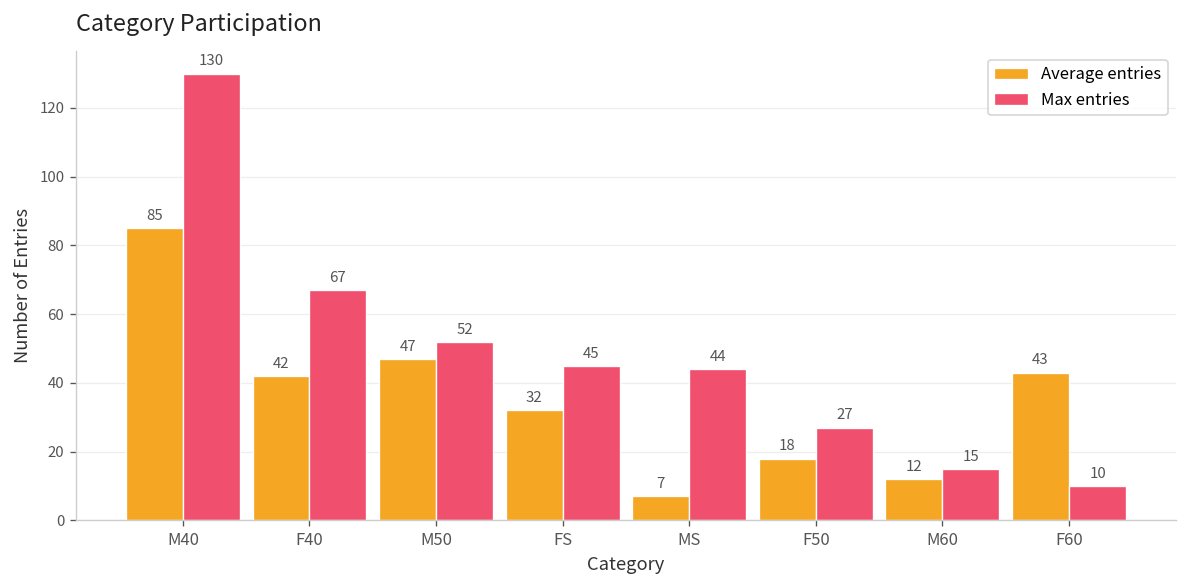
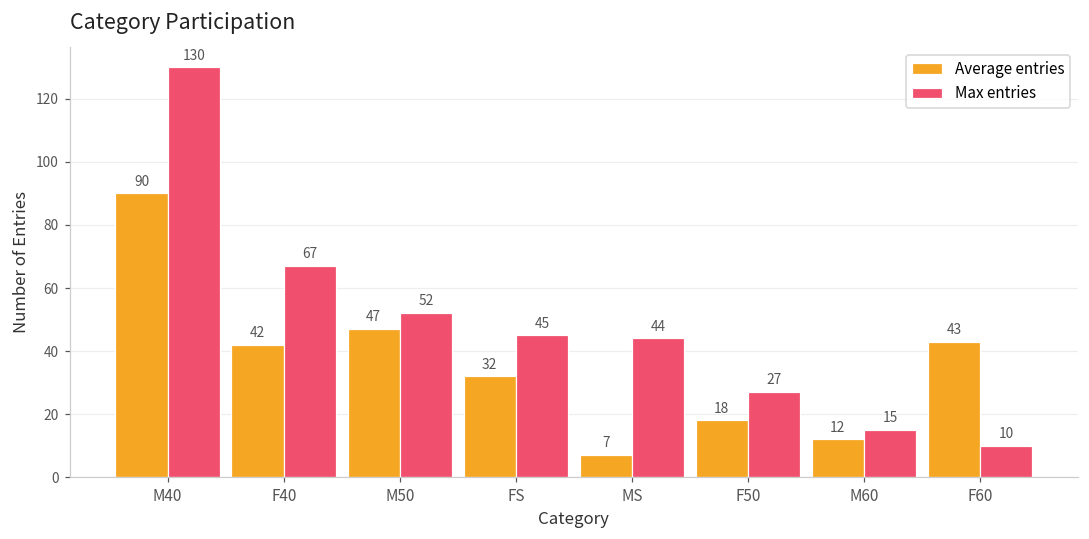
  {
    "Average entries": {
-     "M40": 85,
+     "M40": 90,
      "F40": 42,
      "M50": 47,
      "FS": 32,
      "MS": 7,
      "F50": 18,
      "M60": 12,
      "F60": 43
    },
    "Max entries": {
      "M40": 130,
      "F40": 67,
      "M50": 52,
      "FS": 45,
      "MS": 44,
      "F50": 27,
      "M60": 15,
      "F60": 10
    }
  }
